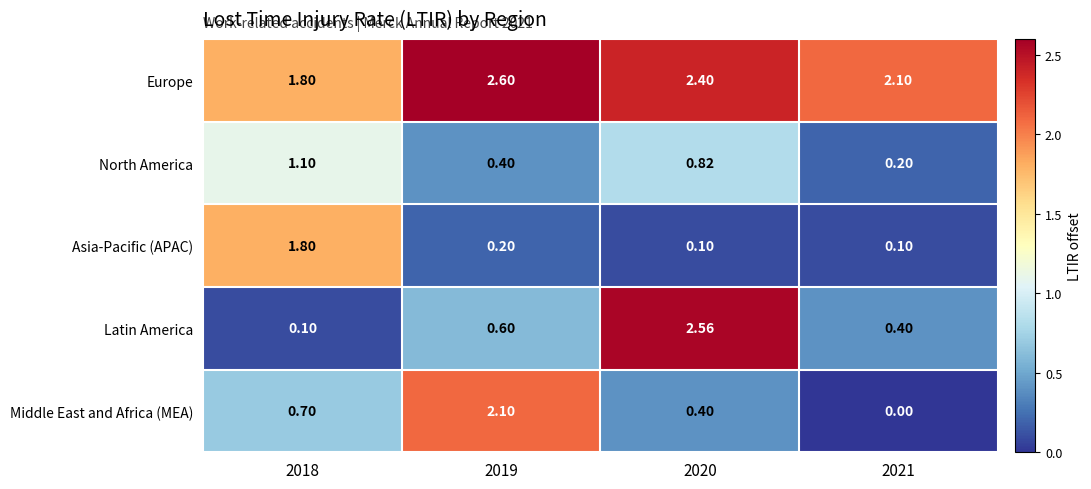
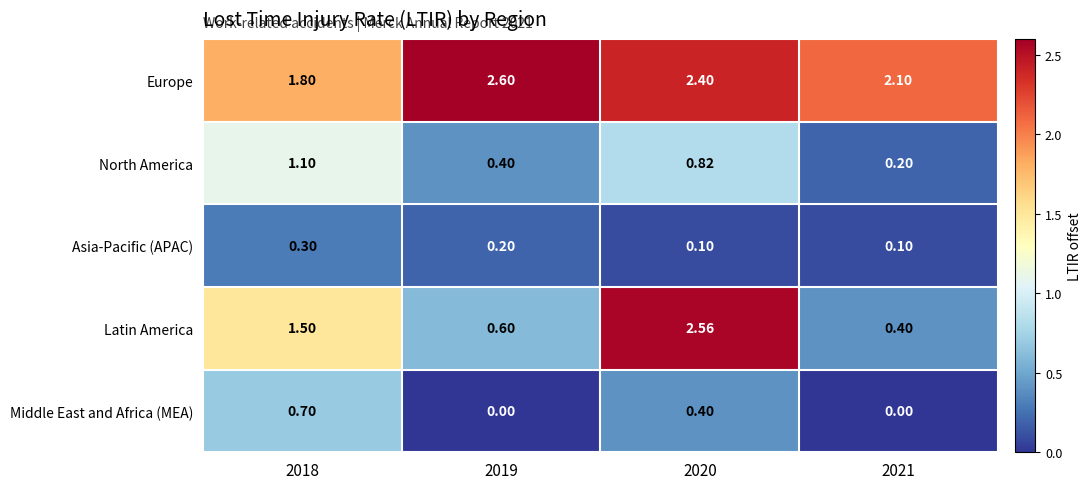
  {
    "Europe": {
      "2018": 1.80,
      "2019": 2.60,
      "2020": 2.40,
      "2021": 2.10
    },
    "North America": {
      "2018": 1.10,
      "2019": 0.40,
      "2020": 0.82,
      "2021": 0.20
    },
    "Asia-Pacific (APAC)": {
-     "2018": 1.80,
+     "2018": 0.30,
      "2019": 0.20,
      "2020": 0.10,
      "2021": 0.10
    },
    "Latin America": {
-     "2018": 0.10,
+     "2018": 1.50,
      "2019": 0.60,
      "2020": 2.56,
      "2021": 0.40
    },
    "Middle East and Africa (MEA)": {
      "2018": 0.70,
-     "2019": 2.10,
+     "2019": 0.00,
      "2020": 0.40,
      "2021": 0.00
    }
  }
